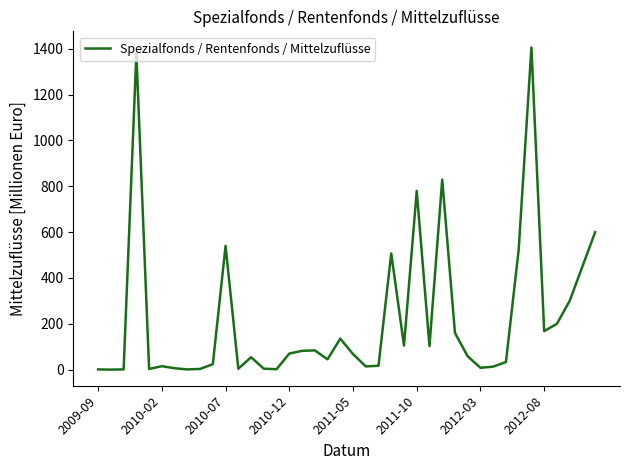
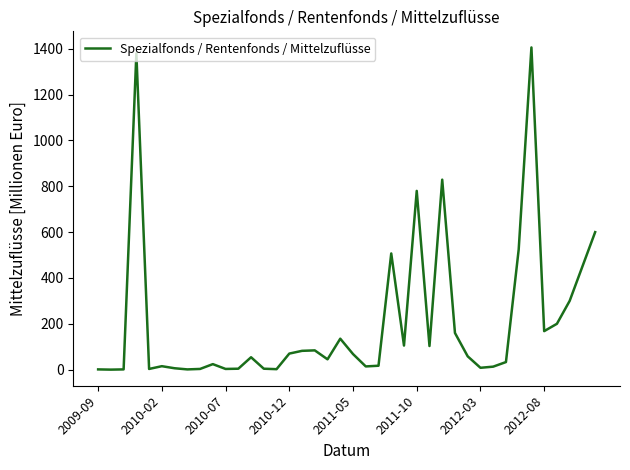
  {
    "2009-09": 0,
    "2010-02": 20,
-   "2010-07": 540,
+   "2010-07": 0,
    "2010-12": 70,
    "2011-05": 70,
    "2011-10": 780,
    "2012-03": 10,
    "2012-08": 170
  }
